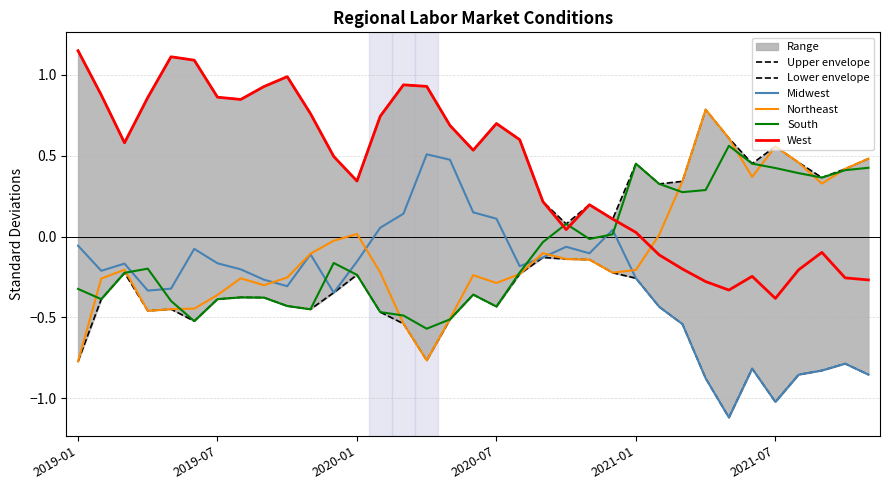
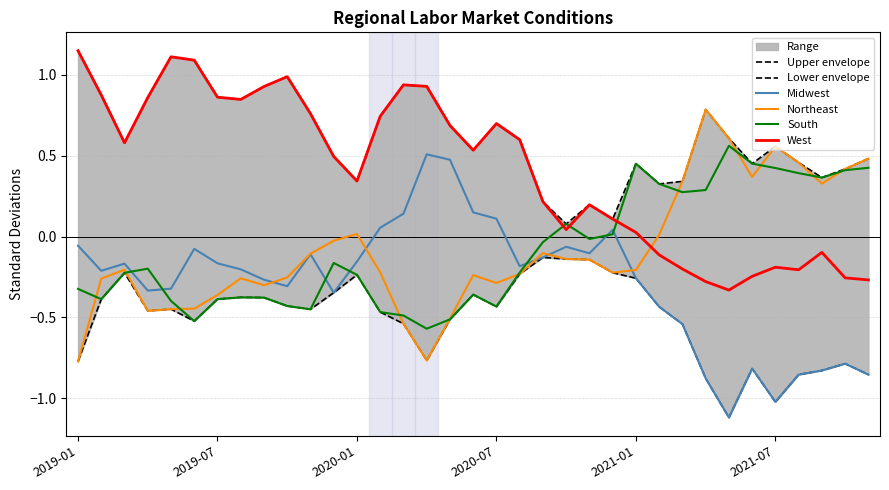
  {
    "Midwest": {
      "2019-01": -0.06,
      "2019-07": -0.16,
      "2020-01": -0.15,
      "2020-07": 0.11
    },
    "Northeast": {
      "2019-07": -0.36,
      "2020-01": 0.02,
      "2020-07": -0.29,
      "2021-01": -0.21
    },
    "South": {
      "2019-01": -0.32,
      "2021-07": 0.42
    },
    "West": {
      "2021-01": 0.03,
-     "2021-07": -0.38
+     "2021-07": -0.19
    }
  }
